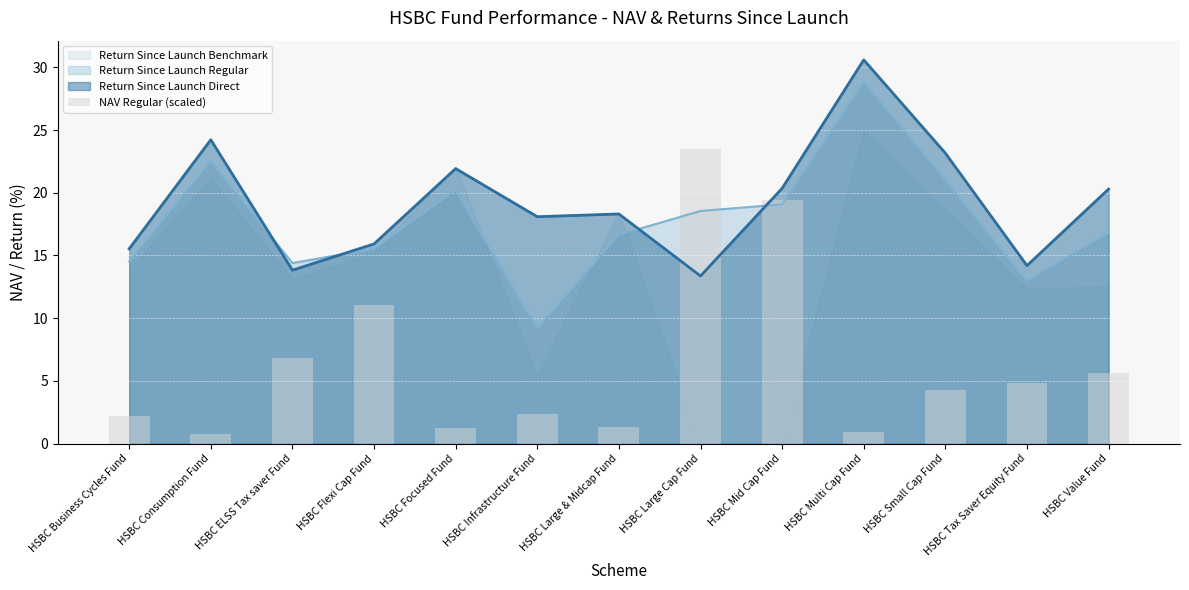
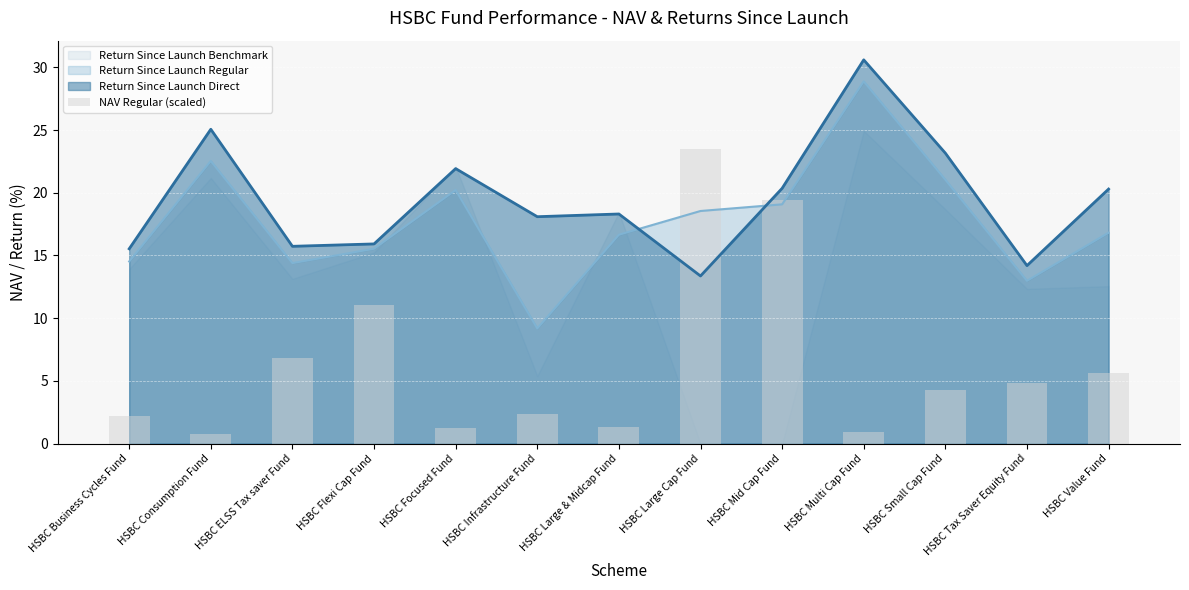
  {
    "Return Since Launch Direct": {
      "HSBC Business Cycles Fund": 15.5,
-     "HSBC Consumption Fund": 24.2,
-     "HSBC ELSS Tax saver Fund": 13.8,
+     "HSBC Consumption Fund": 25.1,
+     "HSBC ELSS Tax saver Fund": 15.7,
      "HSBC Flexi Cap Fund": 15.9,
      "HSBC Infrastructure Fund": 18.1,
      "HSBC Large Cap Fund": 13.4,
      "HSBC Mid Cap Fund": 20.4,
      "HSBC Multi Cap Fund": 30.6,
      "HSBC Small Cap Fund": 23.2,
      "HSBC Tax Saver Equity Fund": 14.2,
      "HSBC Value Fund": 20.3
    }
  }
